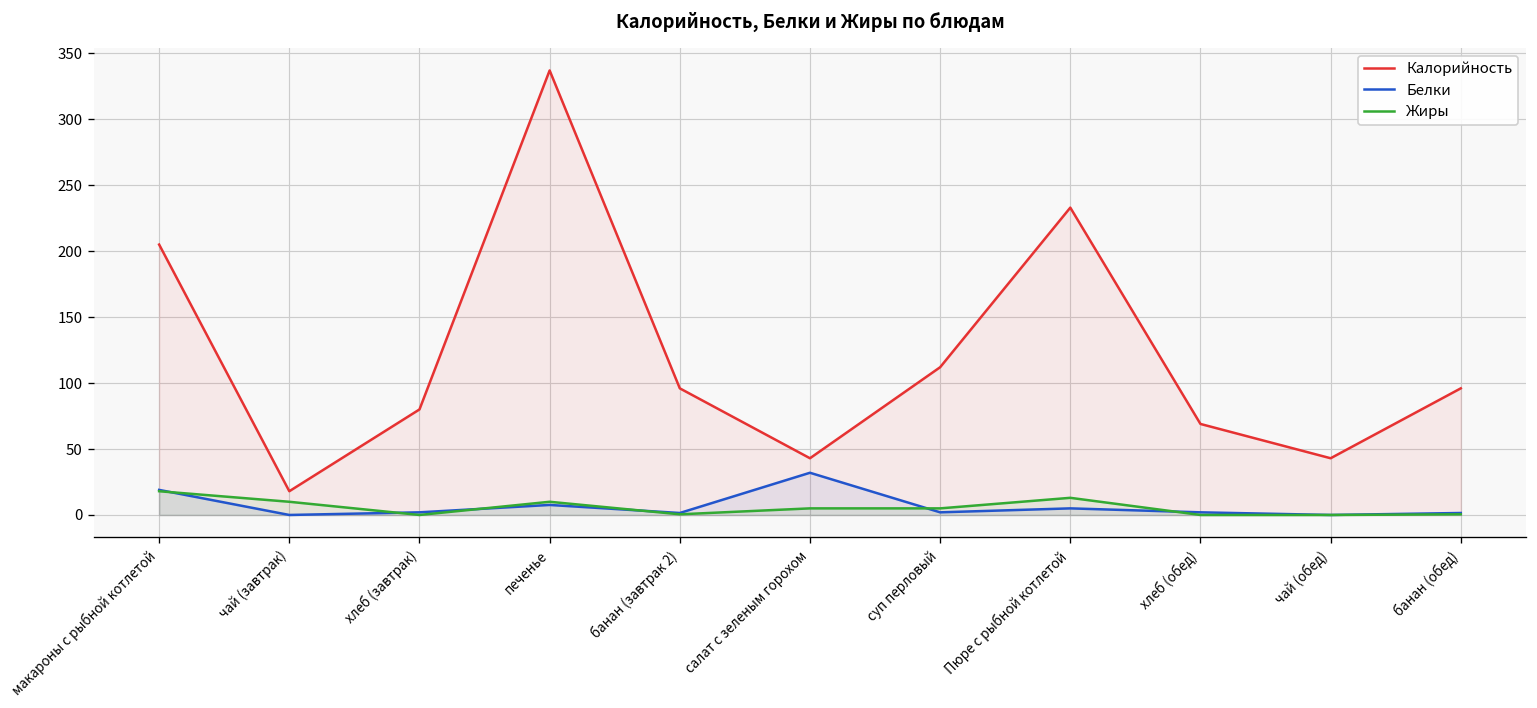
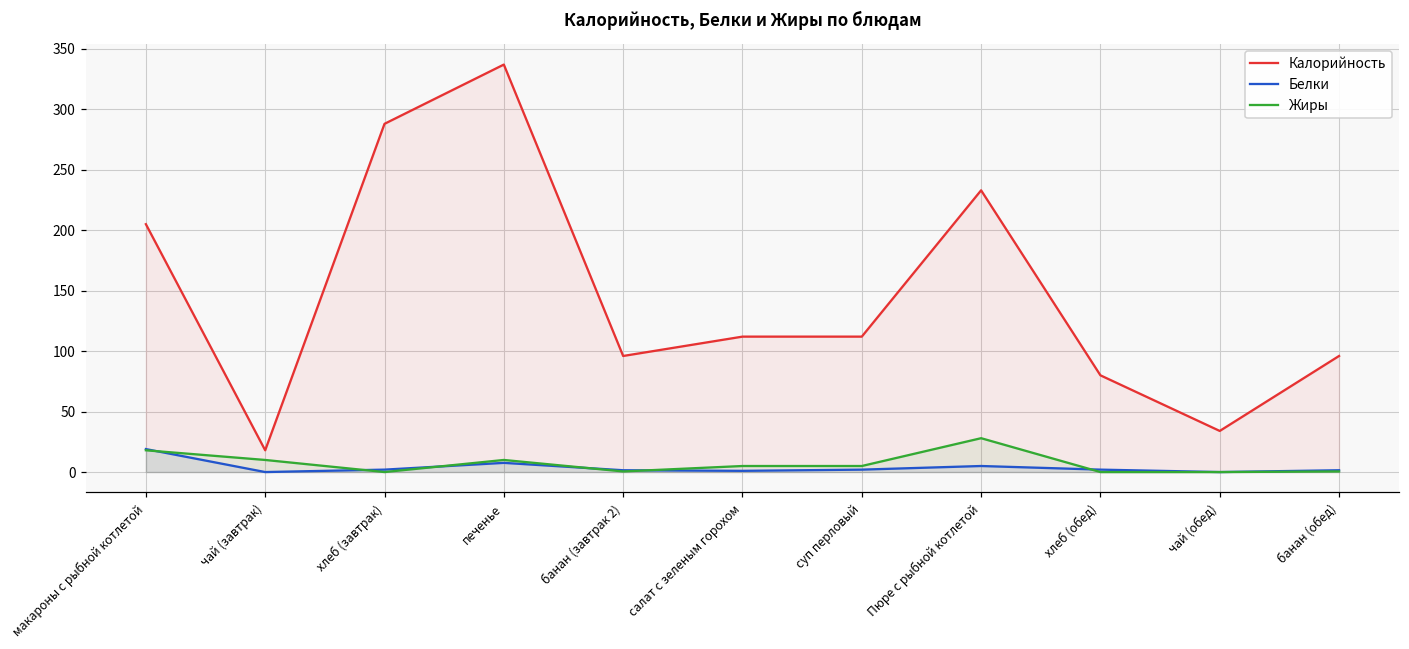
  {
    "Калорийность": {
      "макароны с рыбной котлетой": 205,
      "чай (завтрак)": 18,
-     "хлеб (завтрак)": 80,
+     "хлеб (завтрак)": 288,
      "печенье": 337,
      "банан (завтрак 2)": 96,
-     "салат с зеленым горохом": 43,
+     "салат с зеленым горохом": 112,
      "суп перловый": 112,
      "Пюре с рыбной котлетой": 233,
-     "хлеб (обед)": 69,
-     "чай (обед)": 43,
+     "хлеб (обед)": 80,
+     "чай (обед)": 34,
      "банан (обед)": 96
    },
    "Белки": {
      "чай (завтрак)": 0,
      "печенье": 8,
-     "салат с зеленым горохом": 32,
+     "салат с зеленым горохом": 1,
      "суп перловый": 2,
      "Пюре с рыбной котлетой": 5
    },
    "Жиры": {
      "чай (завтрак)": 10,
      "печенье": 10,
      "салат с зеленым горохом": 5,
      "суп перловый": 5,
-     "Пюре с рыбной котлетой": 13
+     "Пюре с рыбной котлетой": 28
    }
  }
